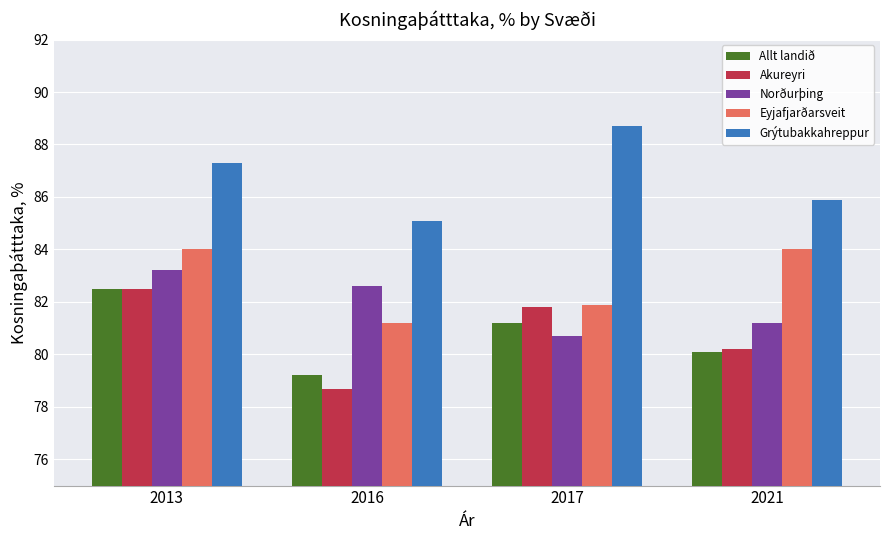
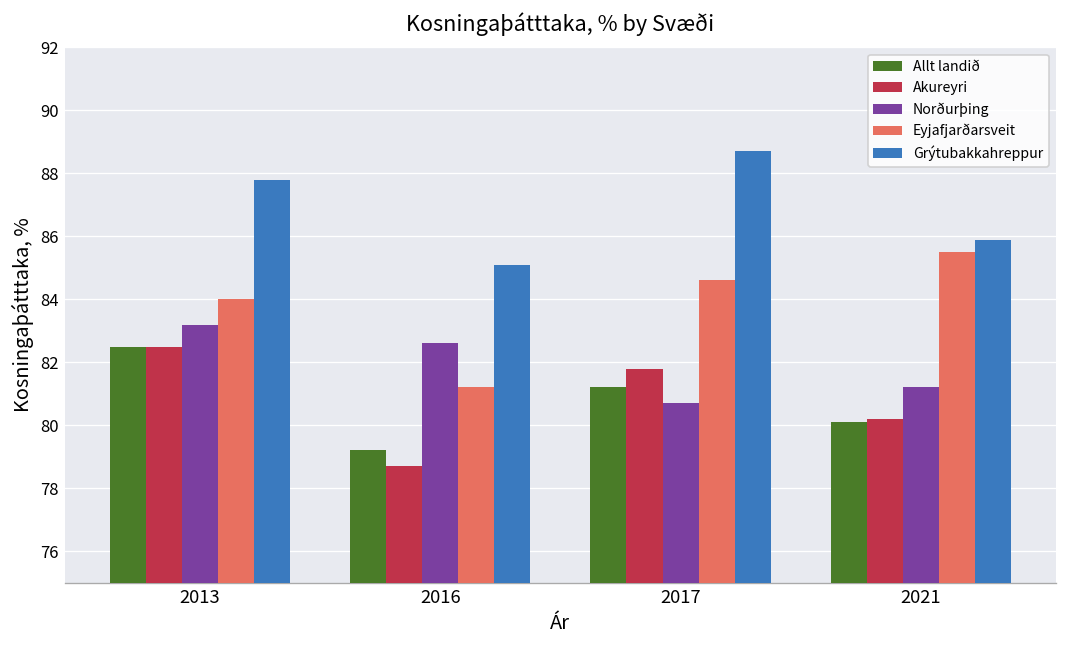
  {
    "Allt landið": {
      "2013": 82.5,
      "2016": 79.2,
      "2017": 81.2,
      "2021": 80.1
    },
    "Akureyri": {
      "2013": 82.5,
      "2016": 78.7,
      "2017": 81.8,
      "2021": 80.2
    },
    "Norðurþing": {
      "2013": 83.2,
      "2016": 82.6,
      "2017": 80.7,
      "2021": 81.2
    },
    "Eyjafjarðarsveit": {
      "2013": 84.0,
      "2016": 81.2,
-     "2017": 81.9,
-     "2021": 84.0
+     "2017": 84.6,
+     "2021": 85.5
    },
    "Grýtubakkahreppur": {
-     "2013": 87.3,
+     "2013": 87.8,
      "2016": 85.1,
      "2017": 88.7,
      "2021": 85.9
    }
  }
